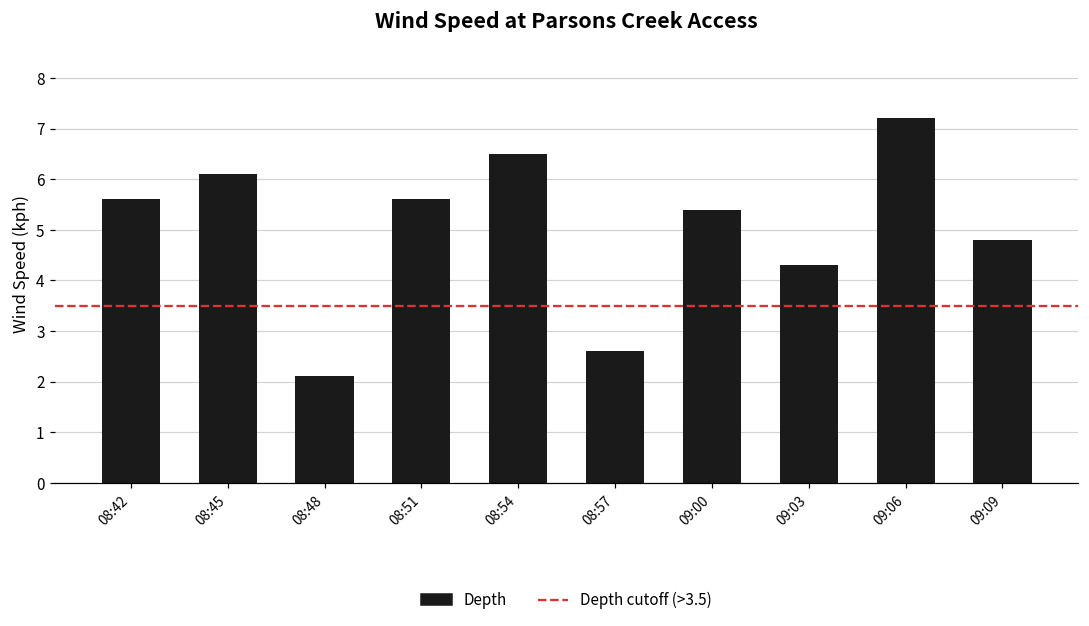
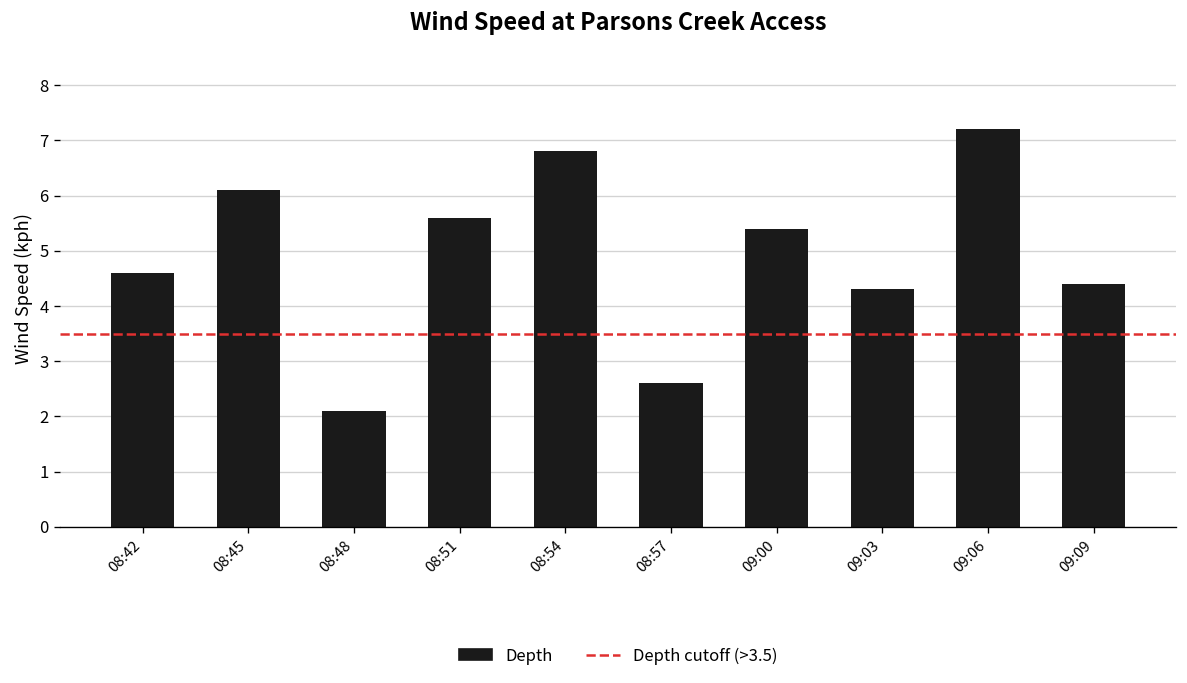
  {
-   "08:42": 5.6,
+   "08:42": 4.6,
    "08:45": 6.1,
    "08:48": 2.1,
    "08:51": 5.6,
-   "08:54": 6.5,
+   "08:54": 6.8,
    "08:57": 2.6,
    "09:00": 5.4,
    "09:03": 4.3,
    "09:06": 7.2,
-   "09:09": 4.8
+   "09:09": 4.4
  }
